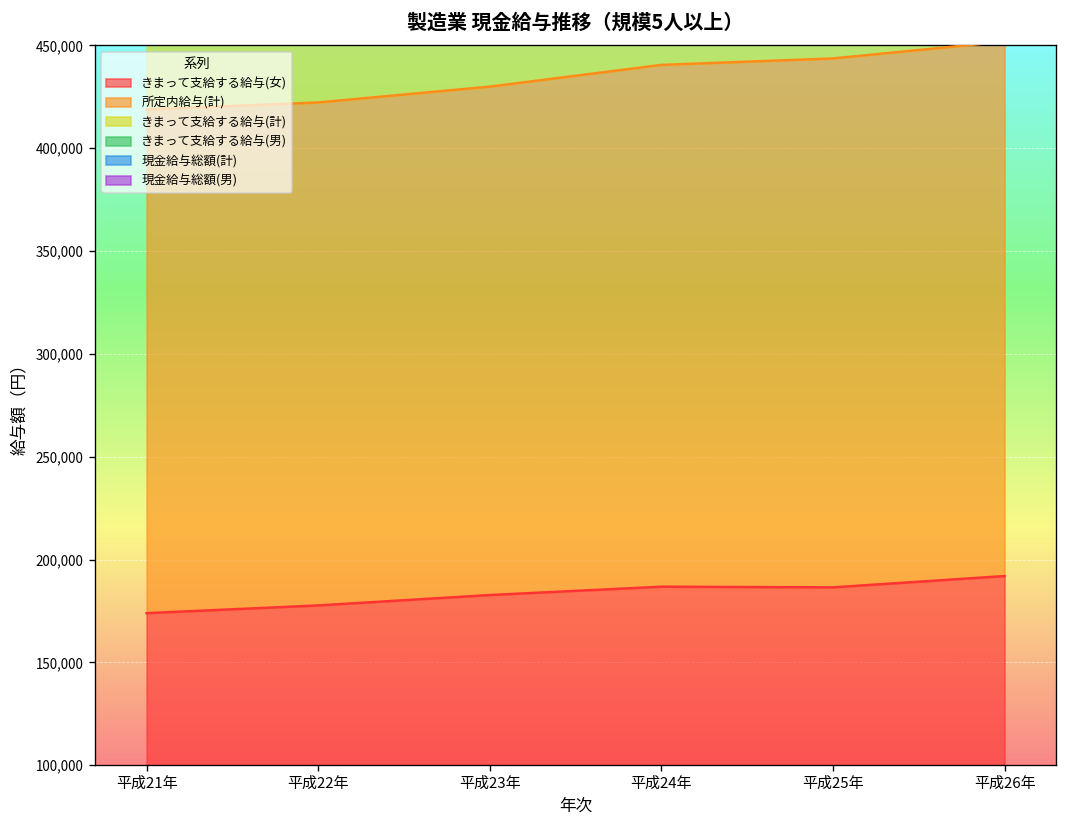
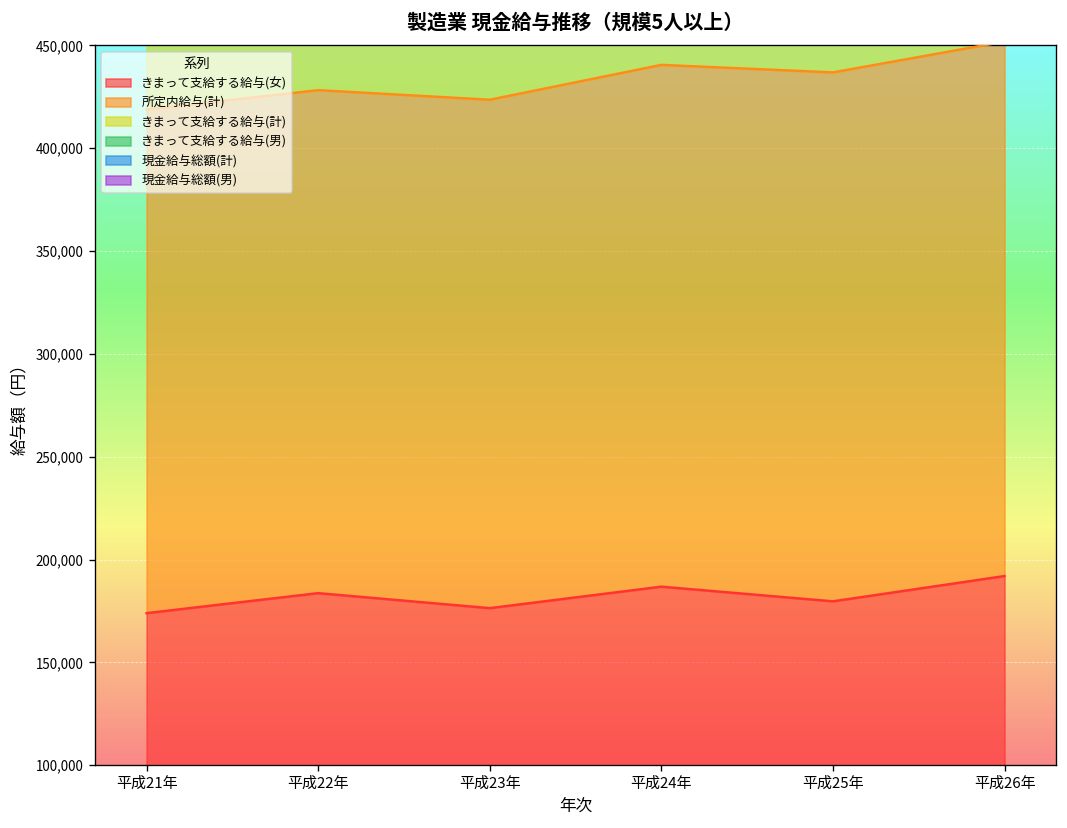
  {
    "きまって支給する給与(女)": {
      "平成21年": "174,000",
-     "平成22年": "178,000",
-     "平成23年": "183,000",
+     "平成22年": "184,000",
+     "平成23年": "176,000",
      "平成24年": "187,000",
-     "平成25年": "187,000",
+     "平成25年": "180,000",
      "平成26年": "192,000"
    },
    "所定内給与(計)": {
      "平成22年": "245,000",
      "平成23年": "247,000",
      "平成24年": "254,000",
      "平成25年": "257,000"
    }
  }
